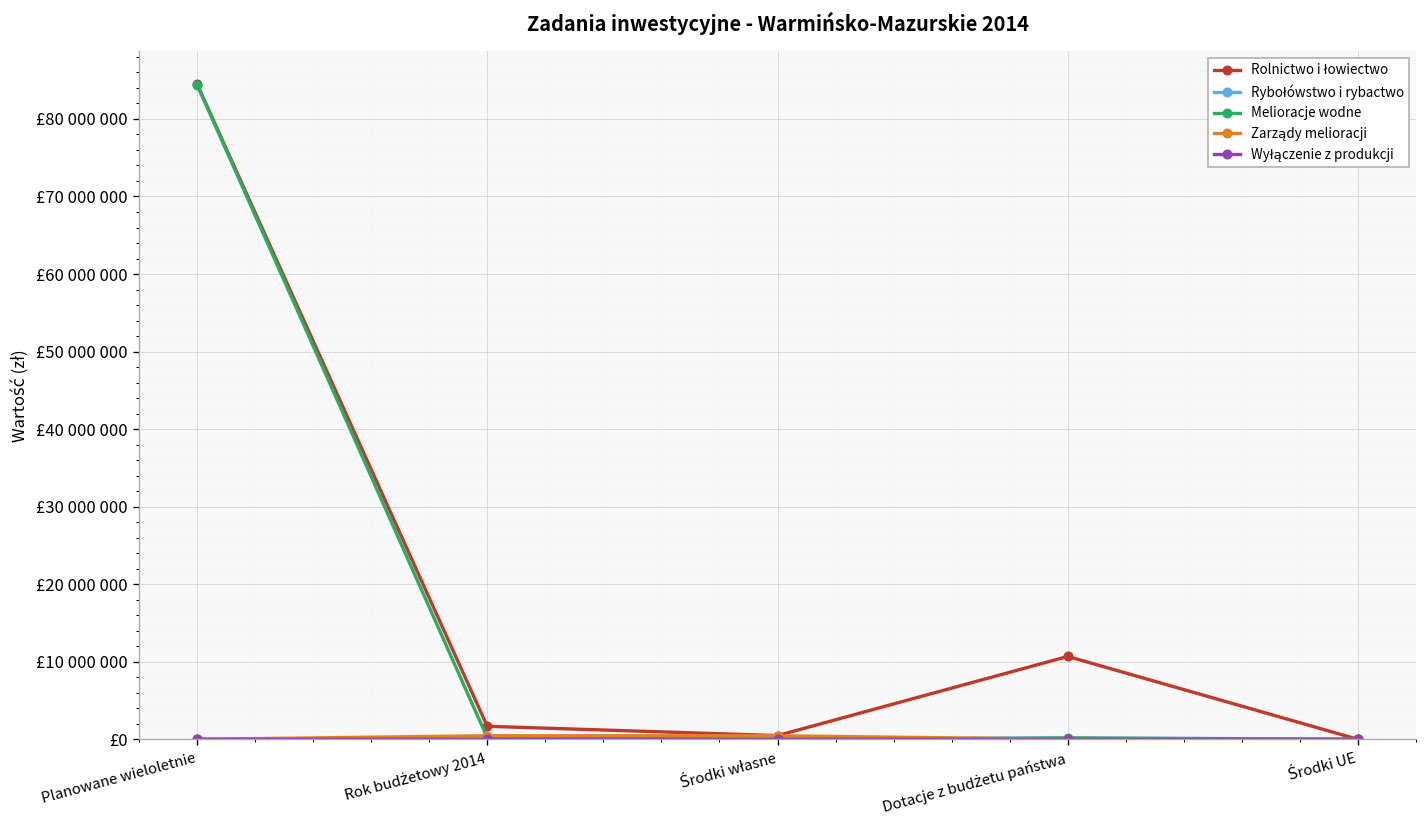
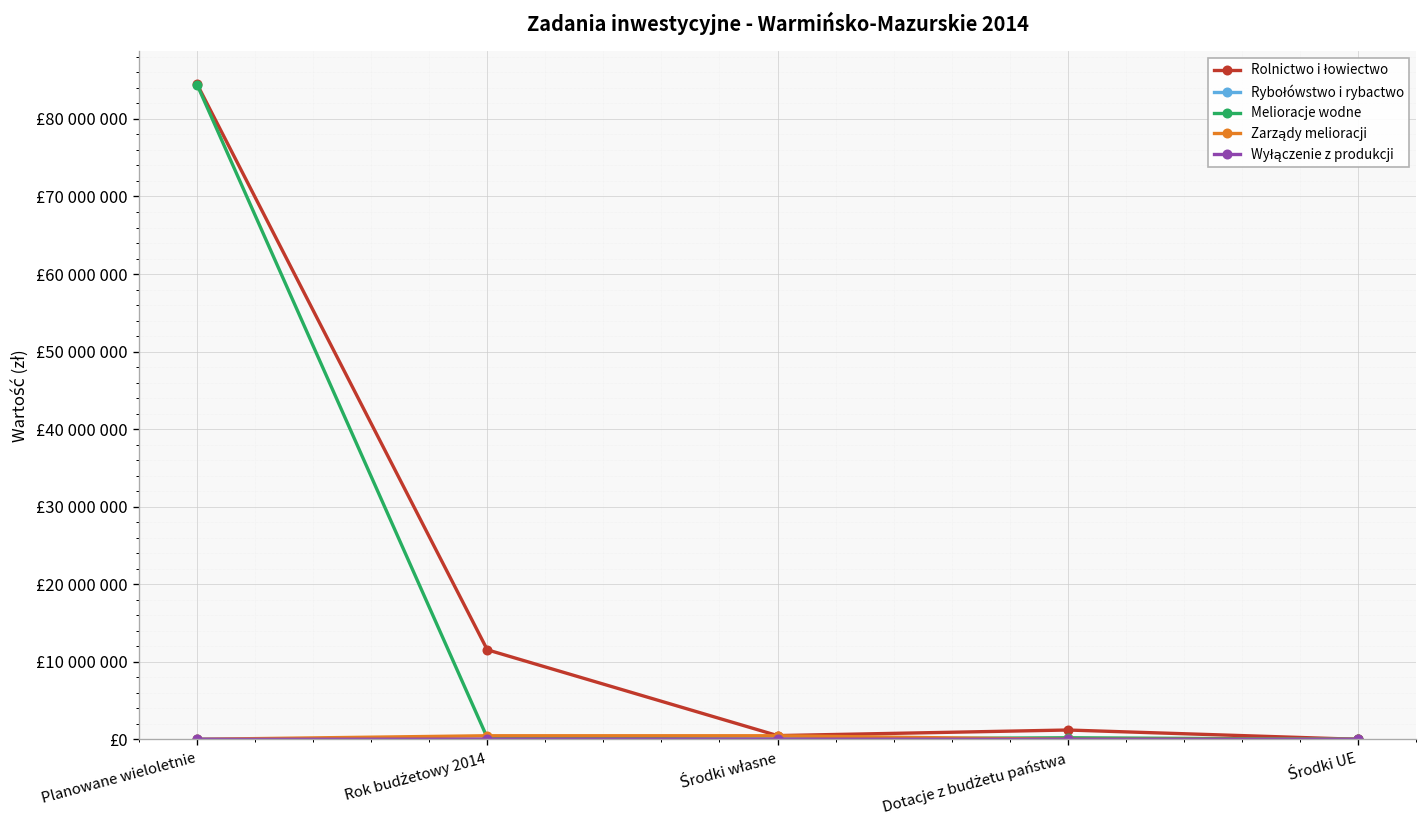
  {
    "Rolnictwo i łowiectwo": {
-     "Rok budżetowy 2014": "£2000000",
-     "Dotacje z budżetu państwa": "£11000000"
+     "Rok budżetowy 2014": "£12000000",
+     "Dotacje z budżetu państwa": "£1000000"
    }
  }
